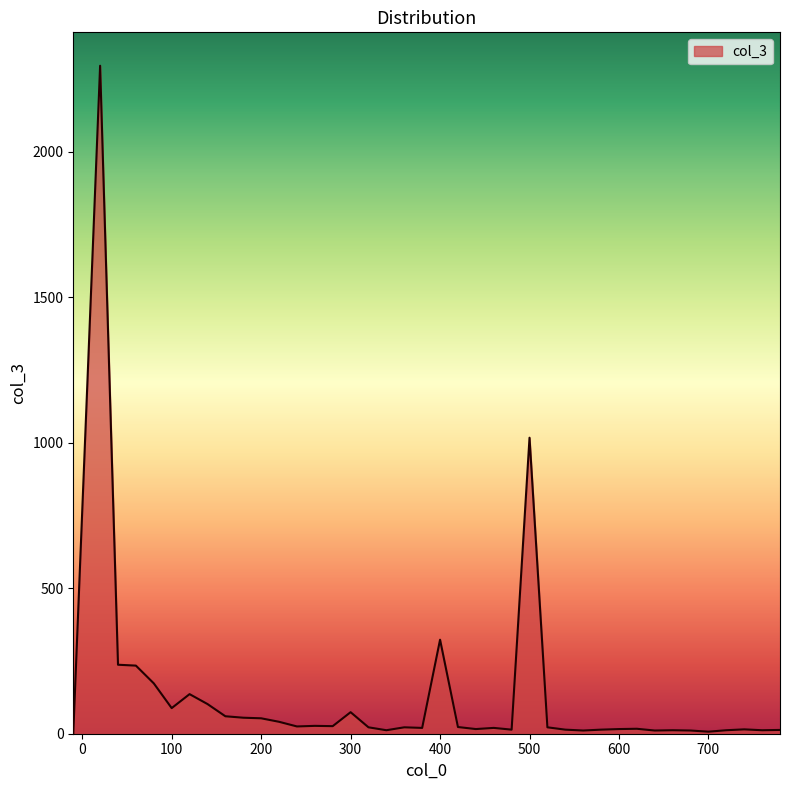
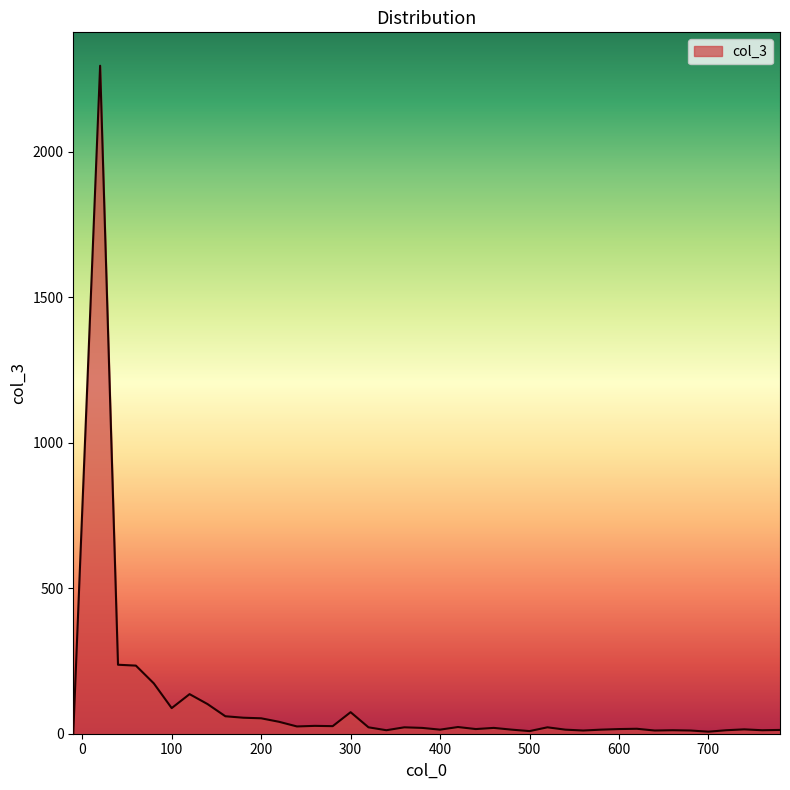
  {
    "100": 90,
    "200": 50,
    "300": 70,
-   "400": 320,
-   "500": 1020,
+   "400": 10,
+   "500": 10,
    "600": 20,
    "700": 10
  }
